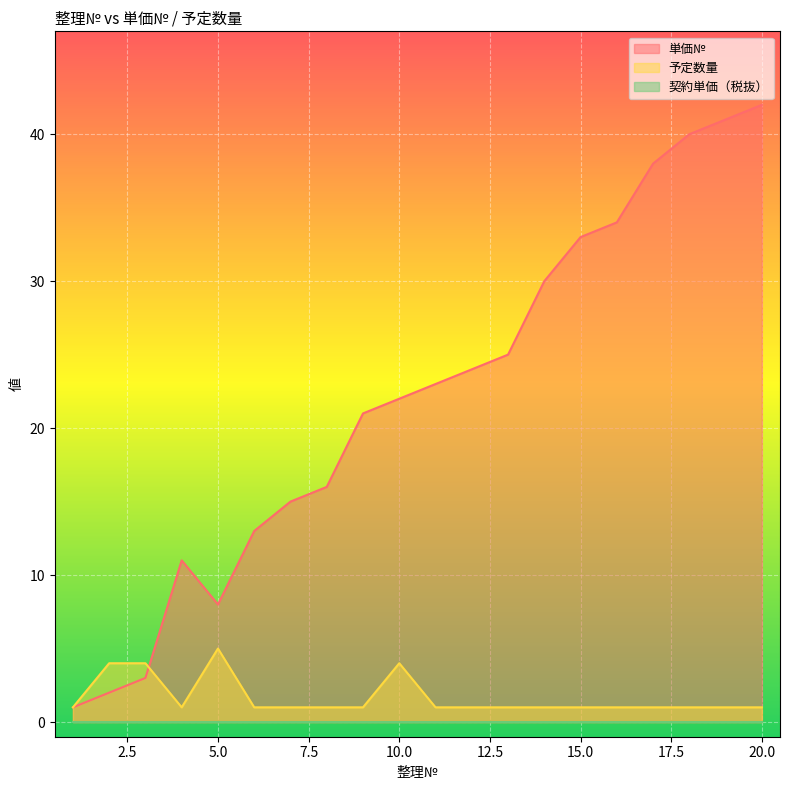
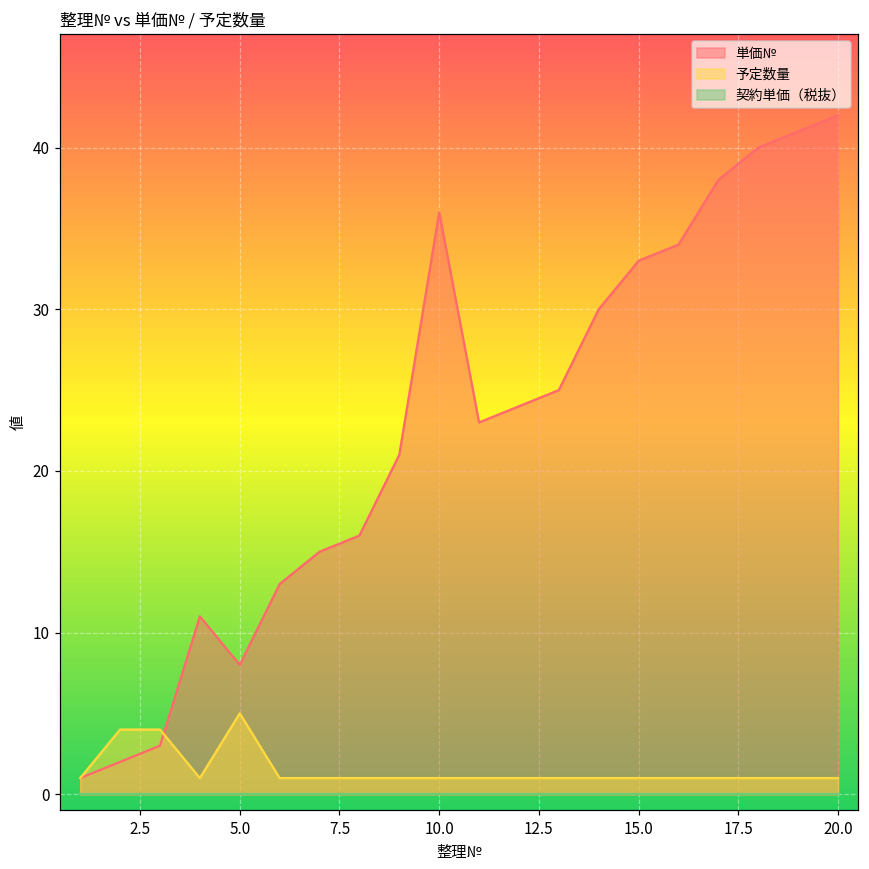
  {
    "単価№": {
      "5.0": 8,
-     "10.0": 22,
+     "10.0": 36,
      "15.0": 33,
      "20.0": 42
    },
    "予定数量": {
      "5.0": 5,
-     "10.0": 4,
+     "10.0": 1,
      "15.0": 1,
      "20.0": 1
    },
    "契約単価（税抜）": {
      "5.0": 0,
      "10.0": 0,
      "15.0": 0,
      "20.0": 0
    }
  }
